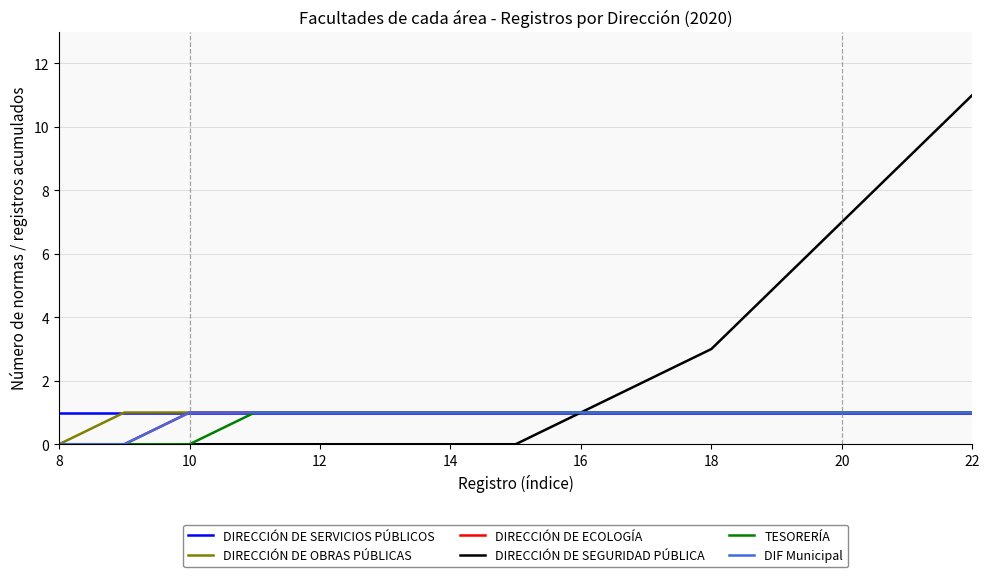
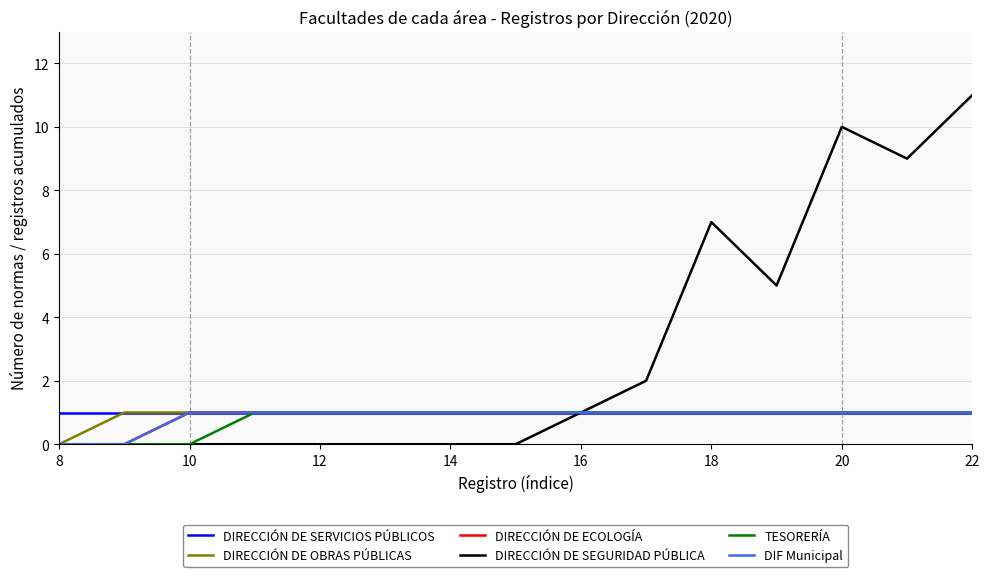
  {
    "DIRECCIÓN DE SERVICIOS PÚBLICOS": {
      "8": 1
    },
    "DIRECCIÓN DE SEGURIDAD PÚBLICA": {
      "12": 0,
      "14": 0,
-     "18": 3,
-     "20": 7,
+     "18": 7,
+     "20": 10,
      "22": 11
    }
  }
